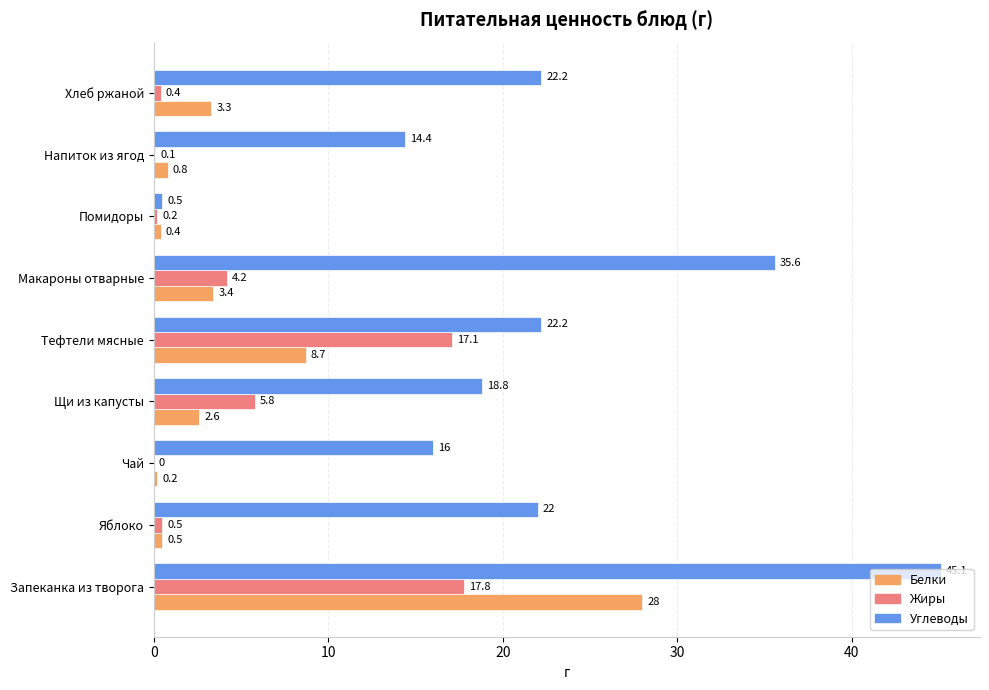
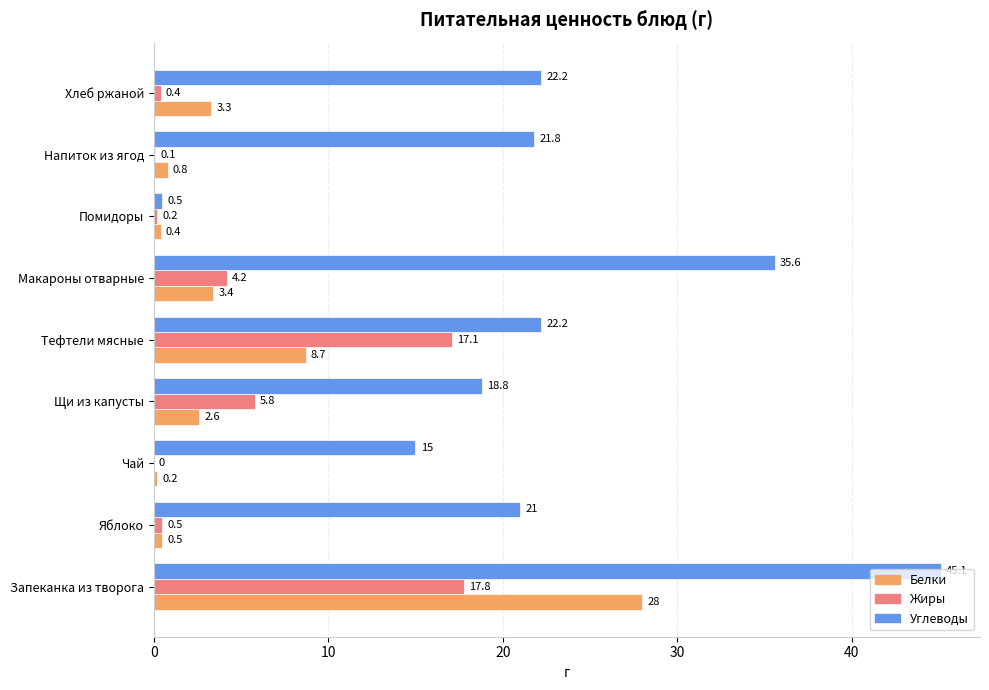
  {
    "Углеводы": {
      "Хлеб ржаной": 22.2,
-     "Напиток из ягод": 14.4,
+     "Напиток из ягод": 21.8,
      "Помидоры": 0.5,
      "Макароны отварные": 35.6,
      "Тефтели мясные": 22.2,
      "Щи из капусты": 18.8,
-     "Чай": 16,
-     "Яблоко": 22
+     "Чай": 15,
+     "Яблоко": 21
    }
  }
